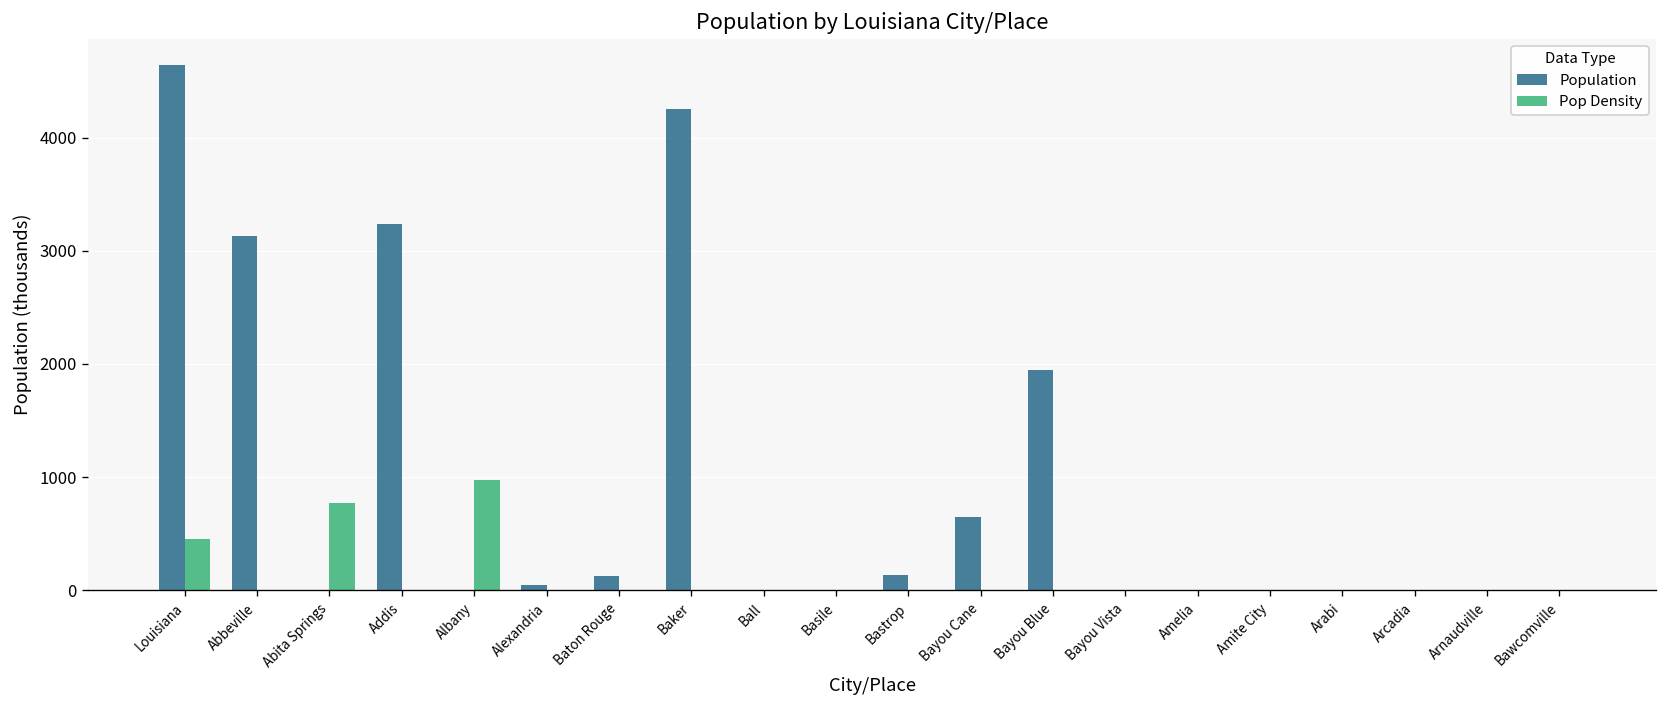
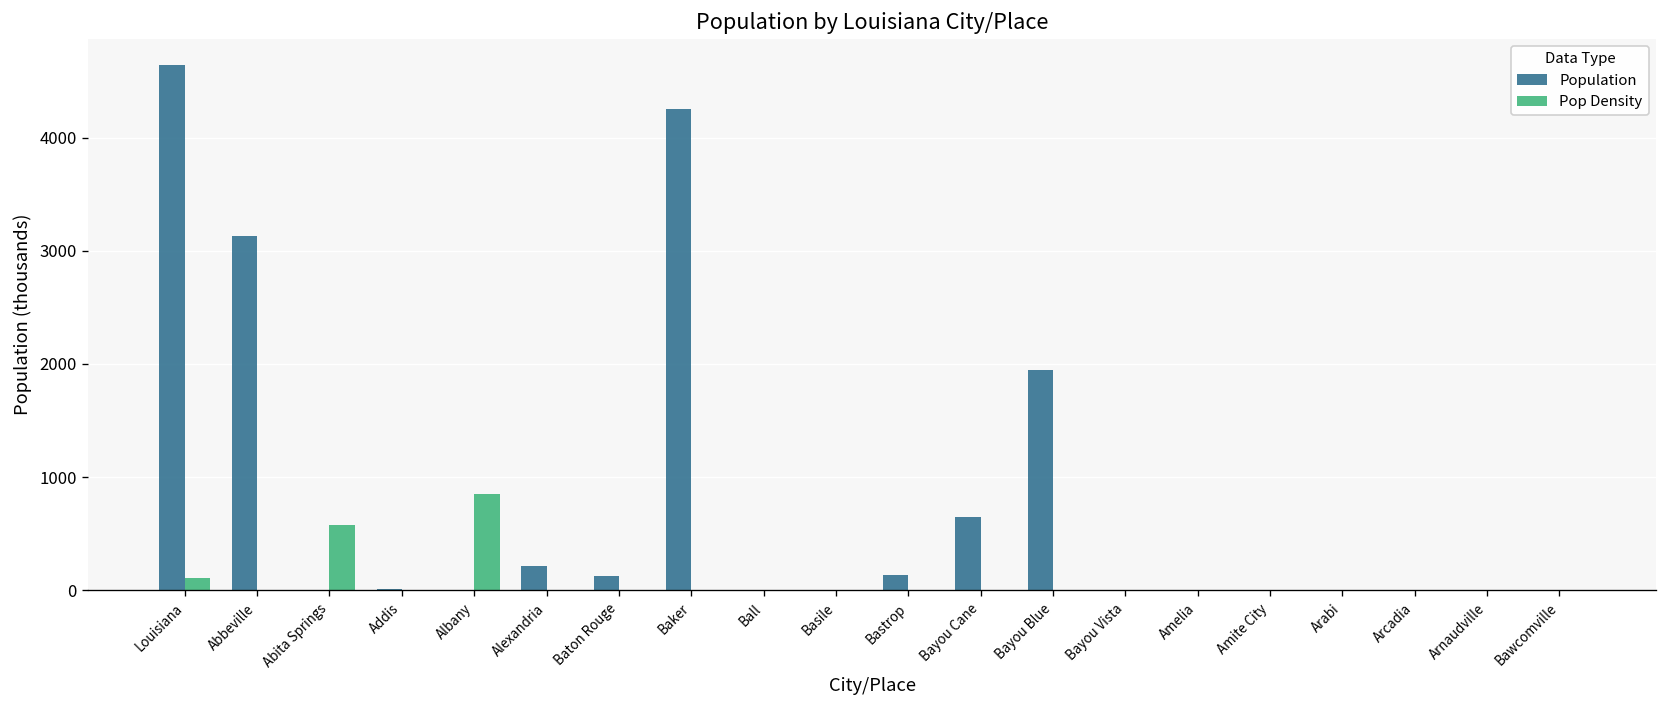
  {
    "Population": {
      "Louisiana": 4600,
      "Abbeville": 3100,
-     "Addis": 3200,
-     "Alexandria": 0,
+     "Addis": 0,
+     "Alexandria": 200,
      "Baton Rouge": 100,
      "Baker": 4300,
      "Bastrop": 100,
      "Bayou Cane": 600,
      "Bayou Blue": 1900
    },
    "Pop Density": {
-     "Louisiana": 500,
-     "Abita Springs": 800,
-     "Albany": 1000,
+     "Louisiana": 100,
+     "Abita Springs": 600,
+     "Albany": 900,
      "Baton Rouge": 0,
      "Baker": 0,
      "Ball": 0,
      "Basile": 0,
      "Bastrop": 0,
      "Bayou Cane": 0,
      "Bayou Blue": 0,
      "Bayou Vista": 0,
      "Amelia": 0,
      "Amite City": 0,
      "Arabi": 0,
      "Arcadia": 0,
      "Arnaudville": 0,
      "Bawcomville": 0
    }
  }
